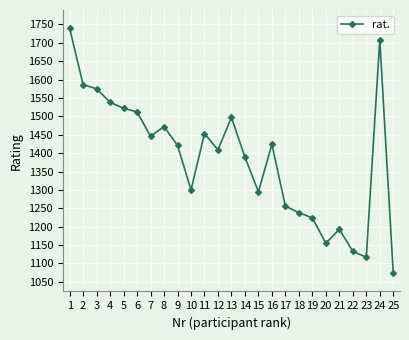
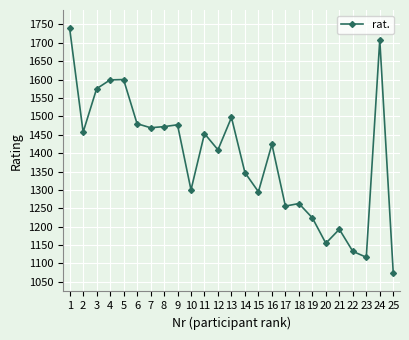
  {
    "1": 1740,
-   "2": 1590,
+   "2": 1460,
    "3": 1580,
-   "4": 1540,
-   "5": 1520,
-   "6": 1510,
-   "7": 1450,
+   "4": 1600,
+   "5": 1600,
+   "6": 1480,
+   "7": 1470,
    "8": 1470,
-   "9": 1420,
+   "9": 1480,
    "10": 1300,
    "11": 1450,
    "12": 1410,
    "13": 1500,
-   "14": 1390,
+   "14": 1350,
    "15": 1300,
    "16": 1420,
    "17": 1260,
-   "18": 1240,
+   "18": 1260,
    "19": 1220,
    "20": 1160,
    "21": 1190,
    "22": 1130,
    "23": 1120,
    "24": 1710,
    "25": 1070
  }
